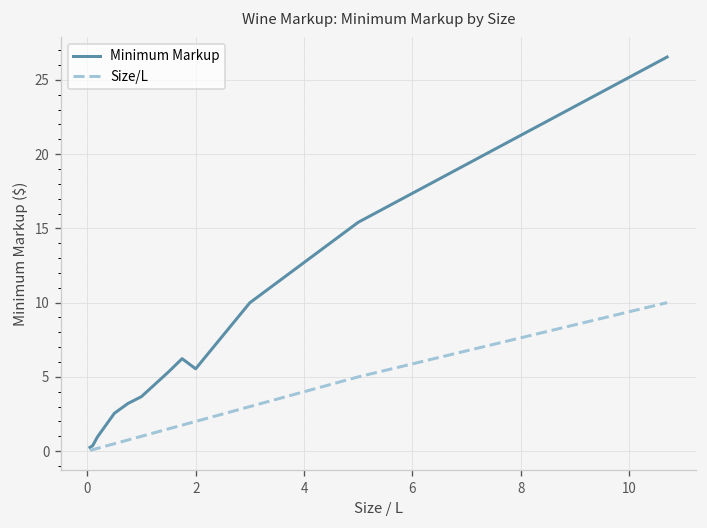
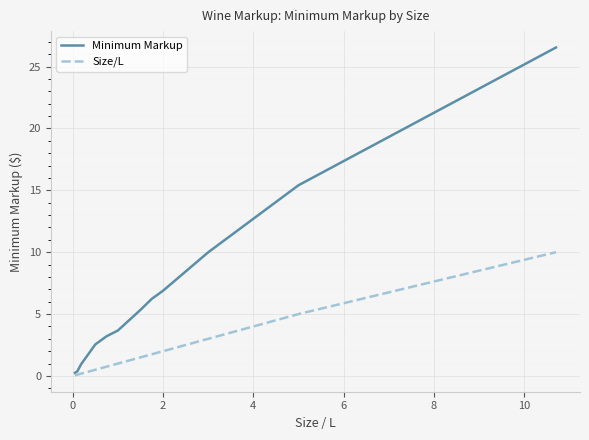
  {
    "Minimum Markup": {
-     "2": 5.5
+     "2": 6.9
    },
    "Size/L": {
      "2": 2.0
    }
  }
